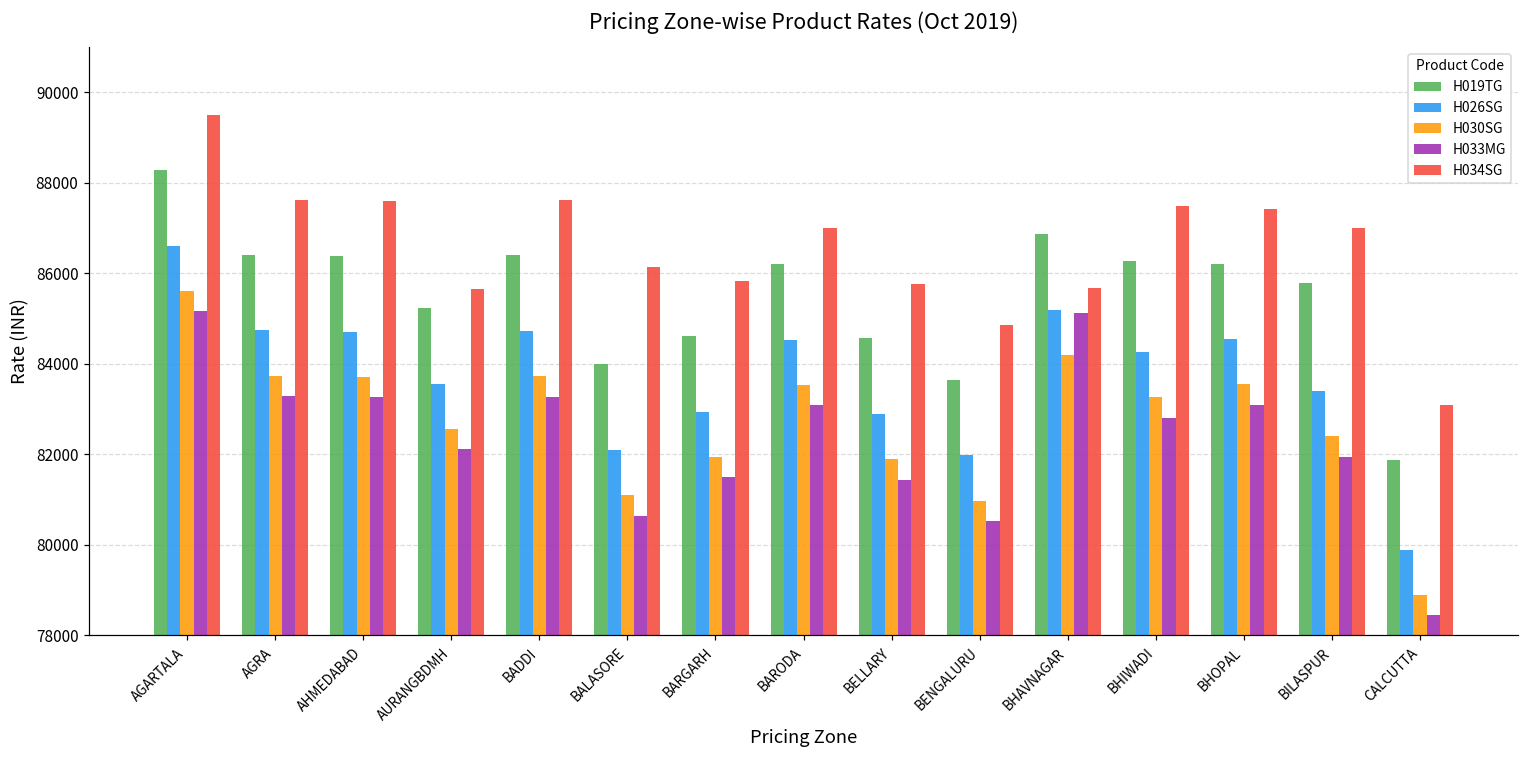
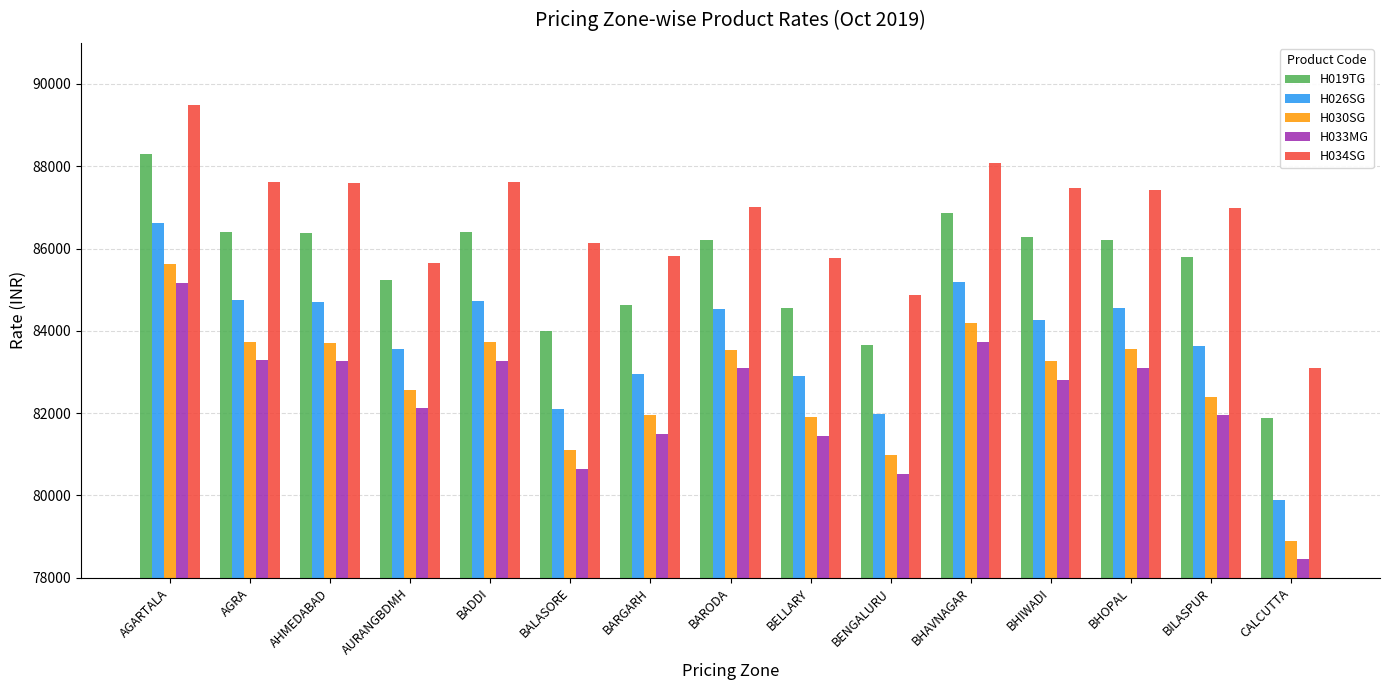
  {
    "H019TG": {
      "AGARTALA": 88300,
      "AGRA": 86400,
      "AHMEDABAD": 86400,
      "AURANGBDMH": 85200,
      "BADDI": 86400,
      "BALASORE": 84000,
      "BARGARH": 84600,
      "BARODA": 86200,
      "BELLARY": 84600,
      "BENGALURU": 83600,
      "BHAVNAGAR": 86900,
      "BHIWADI": 86300,
      "BHOPAL": 86200,
      "BILASPUR": 85800,
      "CALCUTTA": 81900
    },
    "H026SG": {
      "AGARTALA": 86600,
      "AGRA": 84700,
      "AHMEDABAD": 84700,
      "AURANGBDMH": 83600,
      "BADDI": 84700,
      "BALASORE": 82100,
      "BARGARH": 82900,
      "BARODA": 84500,
      "BELLARY": 82900,
      "BENGALURU": 82000,
      "BHAVNAGAR": 85200,
      "BHIWADI": 84300,
      "BHOPAL": 84500,
-     "BILASPUR": 83400,
+     "BILASPUR": 83600,
      "CALCUTTA": 79900
    },
    "H030SG": {
      "AGARTALA": 85600,
      "AGRA": 83700,
      "AHMEDABAD": 83700,
      "AURANGBDMH": 82600,
      "BADDI": 83700,
      "BALASORE": 81100,
      "BARGARH": 81900,
      "BARODA": 83500,
      "BELLARY": 81900,
      "BENGALURU": 81000,
      "BHAVNAGAR": 84200,
      "BHIWADI": 83300,
      "BHOPAL": 83500,
      "BILASPUR": 82400,
      "CALCUTTA": 78900
    },
    "H033MG": {
      "AGARTALA": 85200,
      "AGRA": 83300,
      "AHMEDABAD": 83300,
      "AURANGBDMH": 82100,
      "BADDI": 83300,
      "BALASORE": 80600,
      "BARGARH": 81500,
      "BARODA": 83100,
      "BELLARY": 81400,
      "BENGALURU": 80500,
-     "BHAVNAGAR": 85100,
+     "BHAVNAGAR": 83700,
      "BHIWADI": 82800,
      "BHOPAL": 83100,
      "BILASPUR": 81900,
      "CALCUTTA": 78400
    },
    "H034SG": {
      "AGARTALA": 89500,
      "AGRA": 87600,
      "AHMEDABAD": 87600,
      "AURANGBDMH": 85700,
      "BADDI": 87600,
      "BALASORE": 86100,
      "BARGARH": 85800,
      "BARODA": 87000,
      "BELLARY": 85800,
      "BENGALURU": 84900,
-     "BHAVNAGAR": 85700,
+     "BHAVNAGAR": 88100,
      "BHIWADI": 87500,
      "BHOPAL": 87400,
      "BILASPUR": 87000,
      "CALCUTTA": 83100
    }
  }
